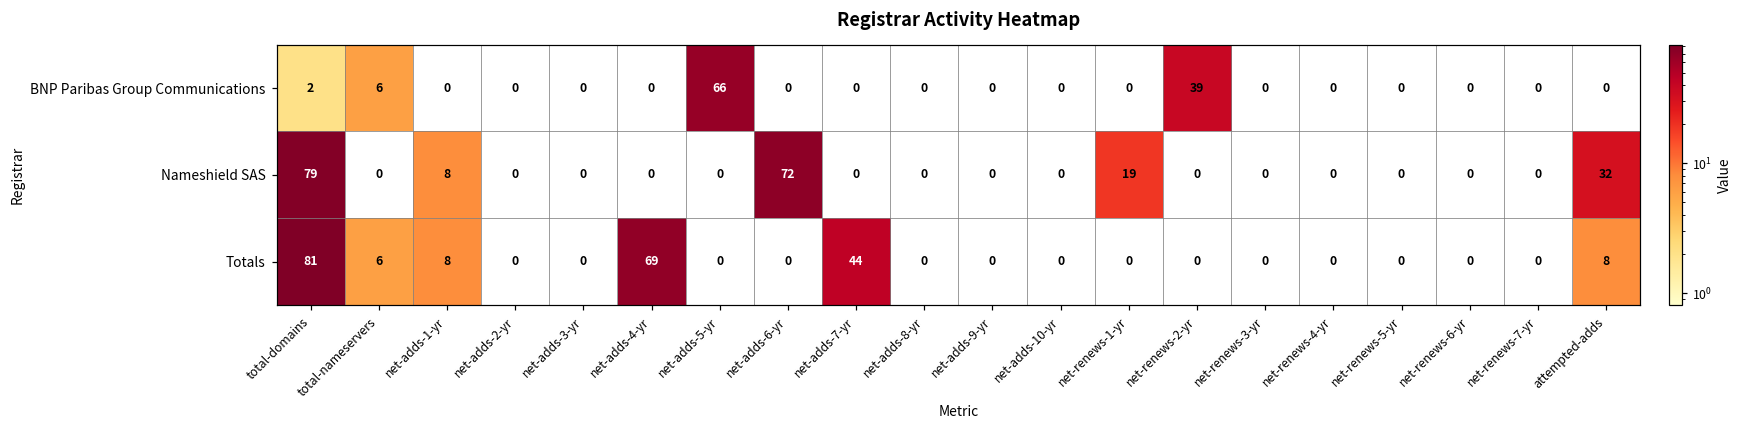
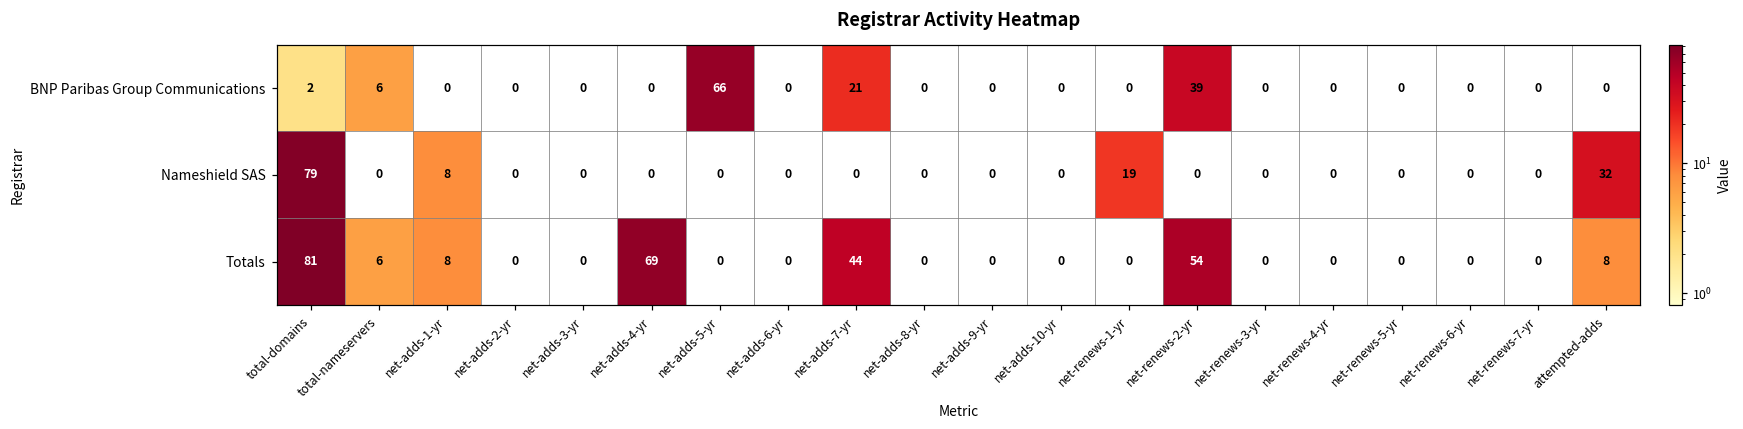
  {
    "BNP Paribas Group Communications": {
      "total-domains": 2,
      "total-nameservers": 6,
      "net-adds-1-yr": 0,
      "net-adds-2-yr": 0,
      "net-adds-3-yr": 0,
      "net-adds-4-yr": 0,
      "net-adds-5-yr": 66,
      "net-adds-6-yr": 0,
-     "net-adds-7-yr": 0,
+     "net-adds-7-yr": 21,
      "net-adds-8-yr": 0,
      "net-adds-9-yr": 0,
      "net-adds-10-yr": 0,
      "net-renews-1-yr": 0,
      "net-renews-2-yr": 39,
      "net-renews-3-yr": 0,
      "net-renews-4-yr": 0,
      "net-renews-5-yr": 0,
      "net-renews-6-yr": 0,
      "net-renews-7-yr": 0,
      "attempted-adds": 0
    },
    "Nameshield SAS": {
      "total-domains": 79,
      "total-nameservers": 0,
      "net-adds-1-yr": 8,
      "net-adds-2-yr": 0,
      "net-adds-3-yr": 0,
      "net-adds-4-yr": 0,
      "net-adds-5-yr": 0,
-     "net-adds-6-yr": 72,
+     "net-adds-6-yr": 0,
      "net-adds-7-yr": 0,
      "net-adds-8-yr": 0,
      "net-adds-9-yr": 0,
      "net-adds-10-yr": 0,
      "net-renews-1-yr": 19,
      "net-renews-2-yr": 0,
      "net-renews-3-yr": 0,
      "net-renews-4-yr": 0,
      "net-renews-5-yr": 0,
      "net-renews-6-yr": 0,
      "net-renews-7-yr": 0,
      "attempted-adds": 32
    },
    "Totals": {
      "total-domains": 81,
      "total-nameservers": 6,
      "net-adds-1-yr": 8,
      "net-adds-2-yr": 0,
      "net-adds-3-yr": 0,
      "net-adds-4-yr": 69,
      "net-adds-5-yr": 0,
      "net-adds-6-yr": 0,
      "net-adds-7-yr": 44,
      "net-adds-8-yr": 0,
      "net-adds-9-yr": 0,
      "net-adds-10-yr": 0,
      "net-renews-1-yr": 0,
-     "net-renews-2-yr": 0,
+     "net-renews-2-yr": 54,
      "net-renews-3-yr": 0,
      "net-renews-4-yr": 0,
      "net-renews-5-yr": 0,
      "net-renews-6-yr": 0,
      "net-renews-7-yr": 0,
      "attempted-adds": 8
    }
  }
